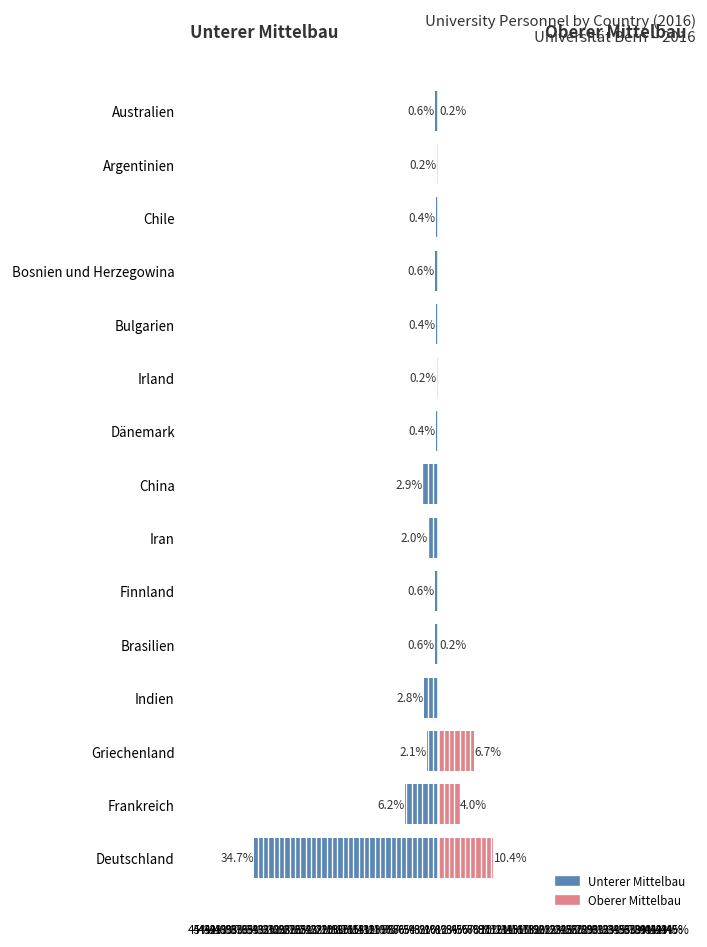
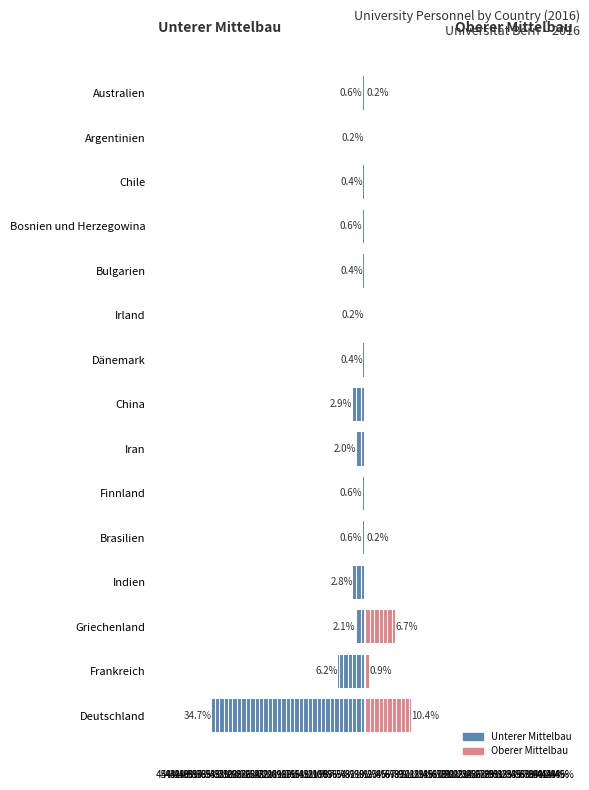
  {
    "Oberer Mittelbau": {
      "Australien": "0.2%",
      "Brasilien": "0.2%",
      "Griechenland": "6.7%",
-     "Frankreich": "4.0%",
+     "Frankreich": "0.9%",
      "Deutschland": "10.4%"
    }
  }
